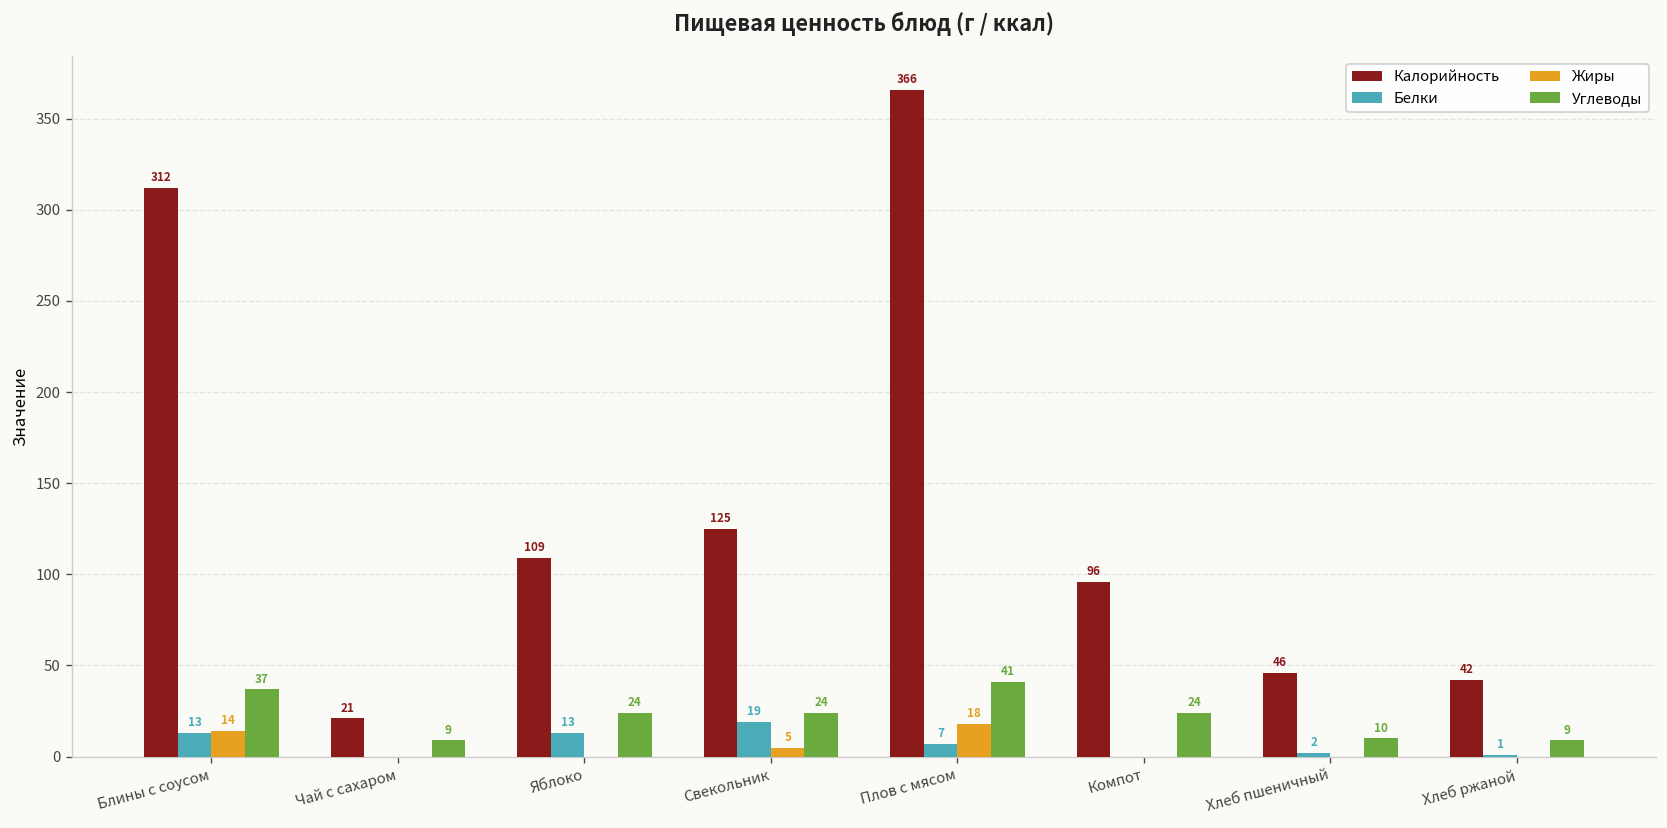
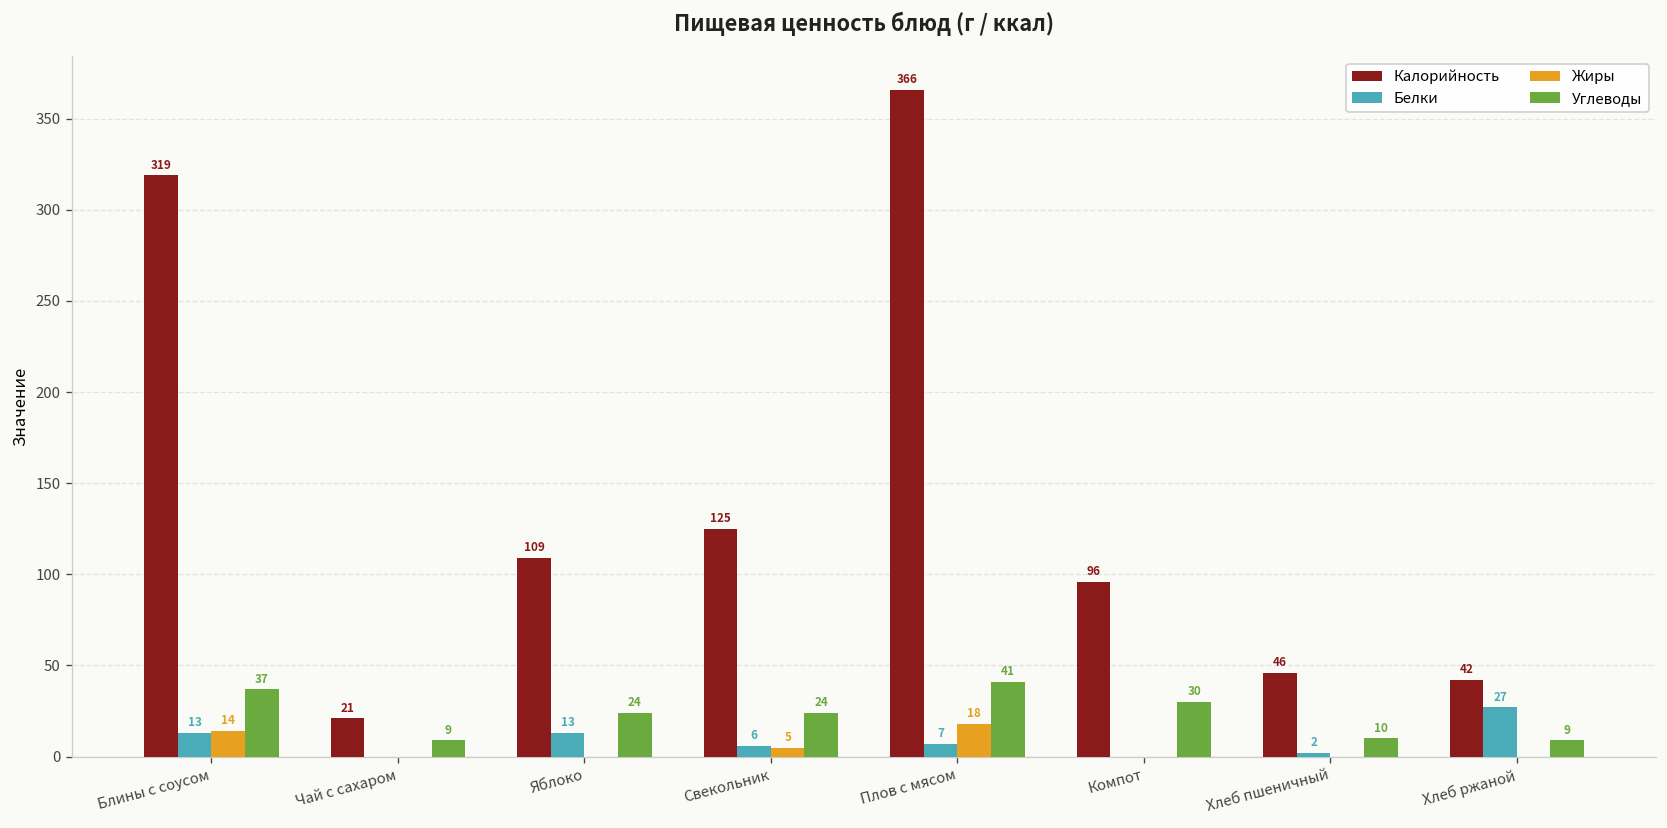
  {
    "Калорийность": {
-     "Блины с соусом": 312,
+     "Блины с соусом": 319,
      "Чай с сахаром": 21,
      "Яблоко": 109,
      "Свекольник": 125,
      "Плов с мясом": 366,
      "Компот": 96,
      "Хлеб пшеничный": 46,
      "Хлеб ржаной": 42
    },
    "Белки": {
      "Блины с соусом": 13,
      "Яблоко": 13,
-     "Свекольник": 19,
+     "Свекольник": 6,
      "Плов с мясом": 7,
      "Хлеб пшеничный": 2,
-     "Хлеб ржаной": 1
+     "Хлеб ржаной": 27
    },
    "Жиры": {
      "Блины с соусом": 14,
      "Свекольник": 5,
      "Плов с мясом": 18
    },
    "Углеводы": {
      "Блины с соусом": 37,
      "Чай с сахаром": 9,
      "Яблоко": 24,
      "Свекольник": 24,
      "Плов с мясом": 41,
-     "Компот": 24,
+     "Компот": 30,
      "Хлеб пшеничный": 10,
      "Хлеб ржаной": 9
    }
  }
